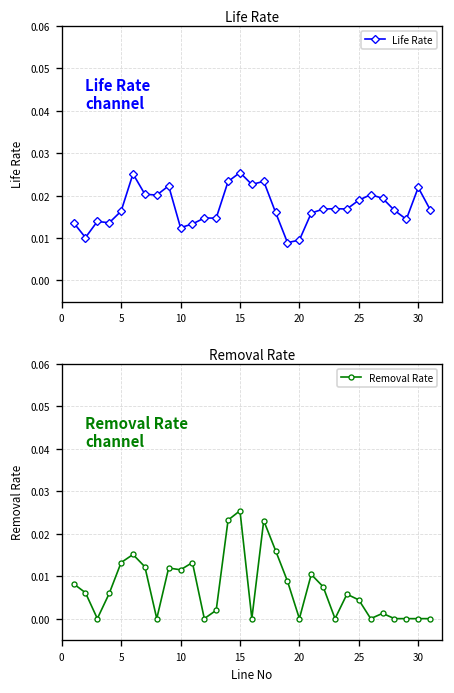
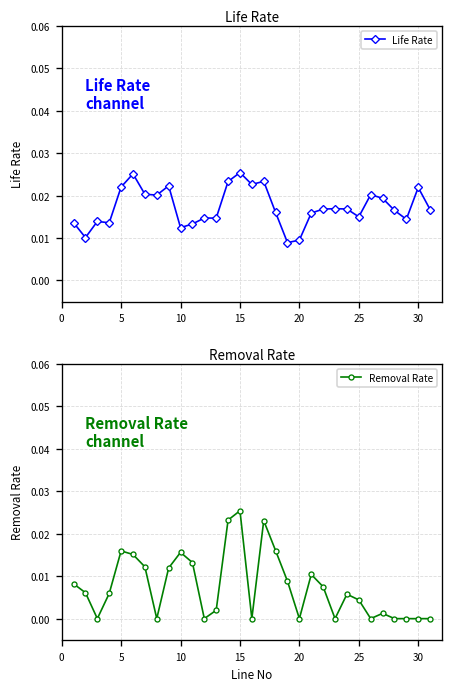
  {
    "Life Rate": {
-     "5": 0.016,
+     "5": 0.022,
      "10": 0.012,
      "15": 0.025,
      "20": 0.010,
-     "25": 0.019,
+     "25": 0.015,
      "30": 0.022
    },
    "Removal Rate": {
-     "5": 0.013,
-     "10": 0.011,
+     "5": 0.016,
+     "10": 0.016,
      "15": 0.025,
      "20": 0.000,
      "25": 0.004,
      "30": 0.000
    }
  }
